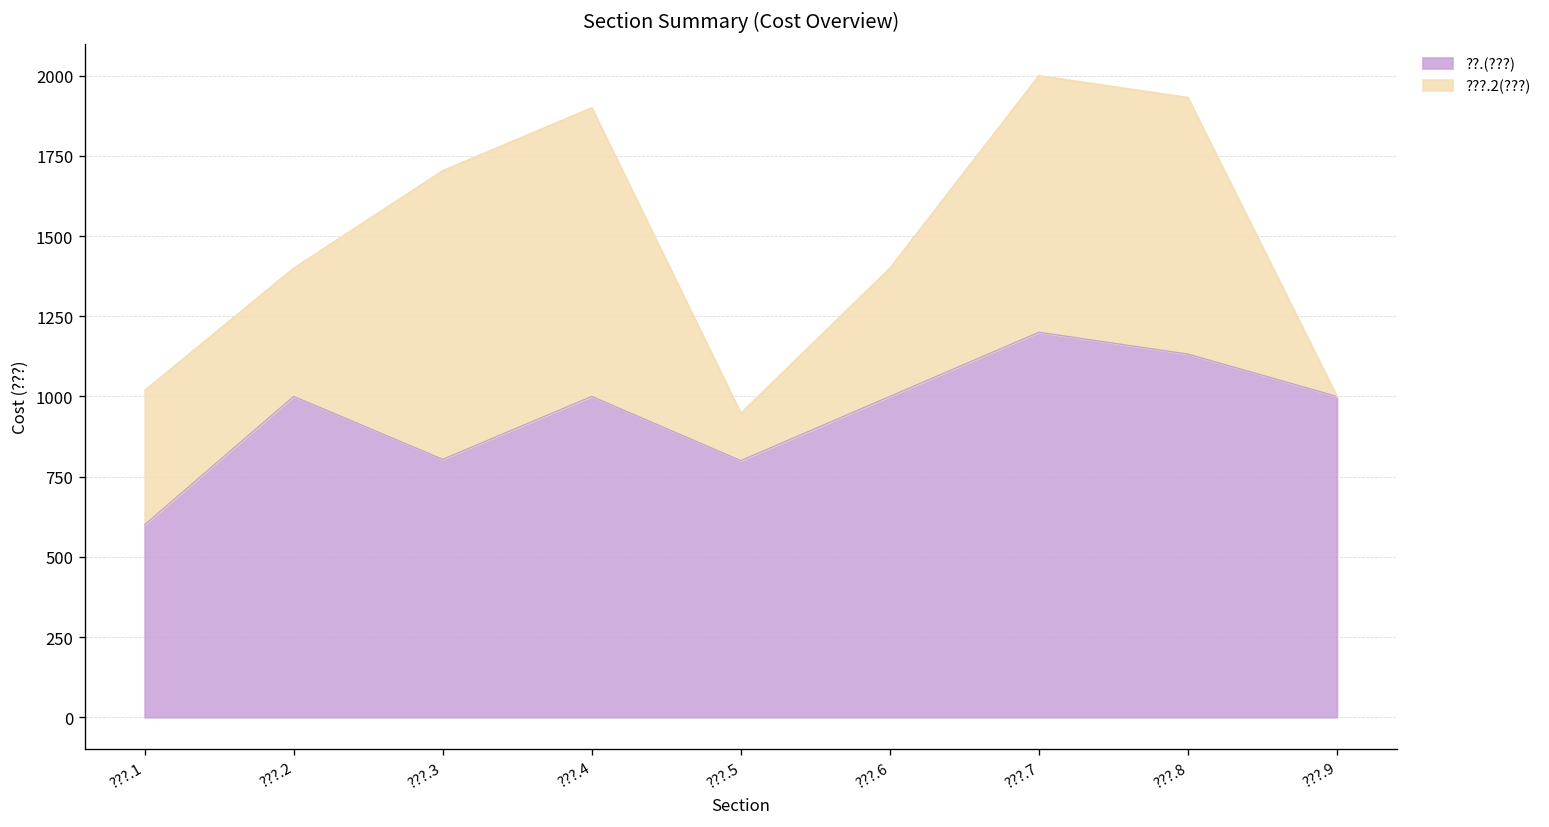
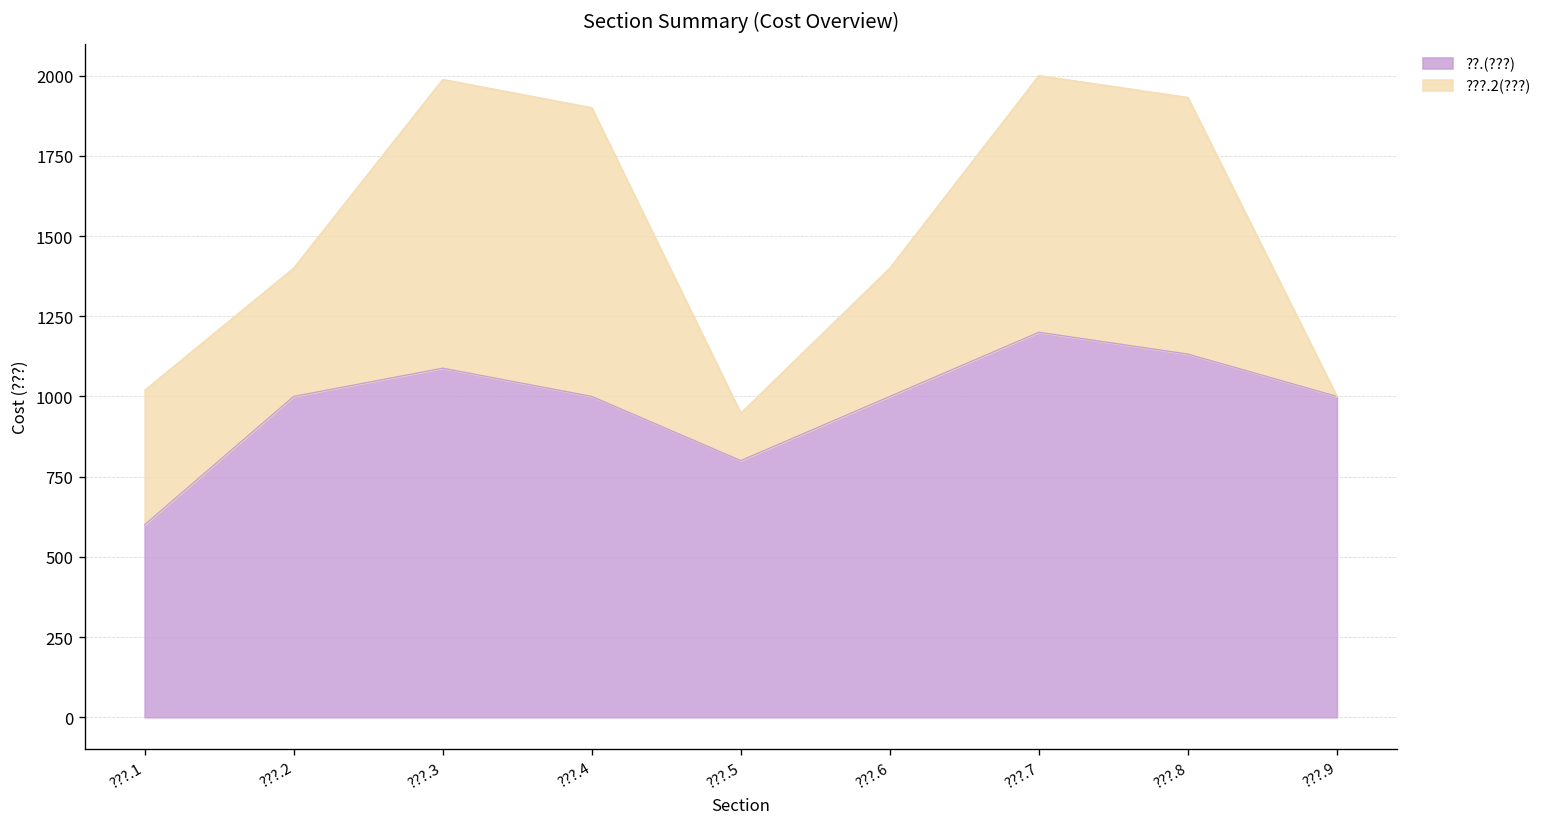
  {
    "??.(???)": {
      "???.1": 600,
      "???.2": 1000,
-     "???.3": 800,
+     "???.3": 1090,
      "???.4": 1000,
      "???.5": 800,
      "???.6": 1000,
      "???.7": 1200,
      "???.8": 1130
    },
    "???.2(???)": {
      "???.1": 420,
      "???.2": 400,
      "???.3": 900,
      "???.4": 900,
      "???.5": 150,
      "???.6": 400,
      "???.7": 800,
      "???.8": 800
    }
  }
